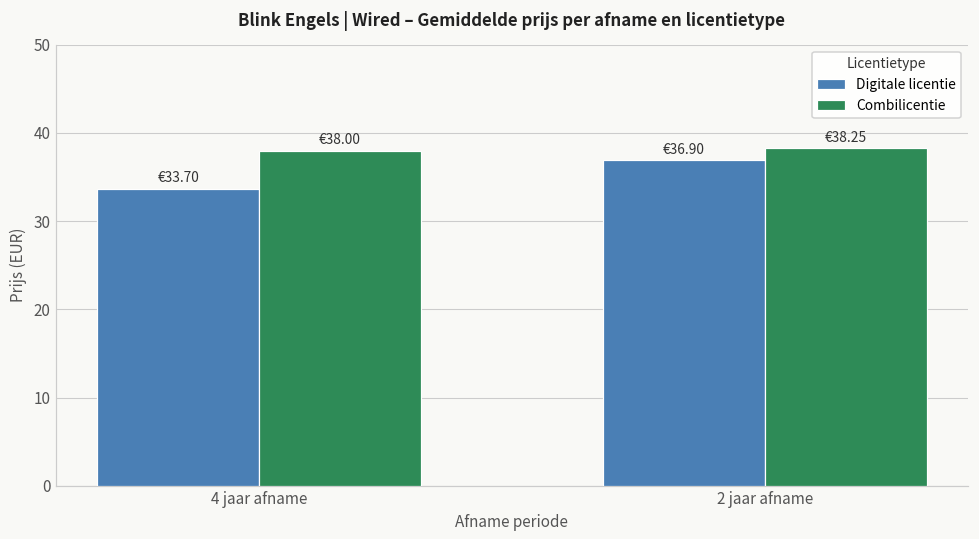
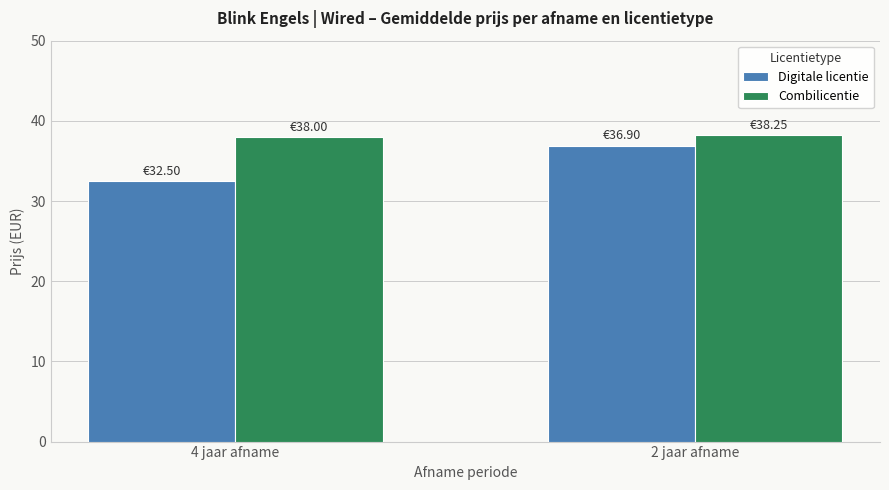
  {
    "Digitale licentie": {
-     "4 jaar afname": "€33.70",
+     "4 jaar afname": "€32.50",
      "2 jaar afname": "€36.90"
    },
    "Combilicentie": {
      "4 jaar afname": "€38.00",
      "2 jaar afname": "€38.25"
    }
  }
